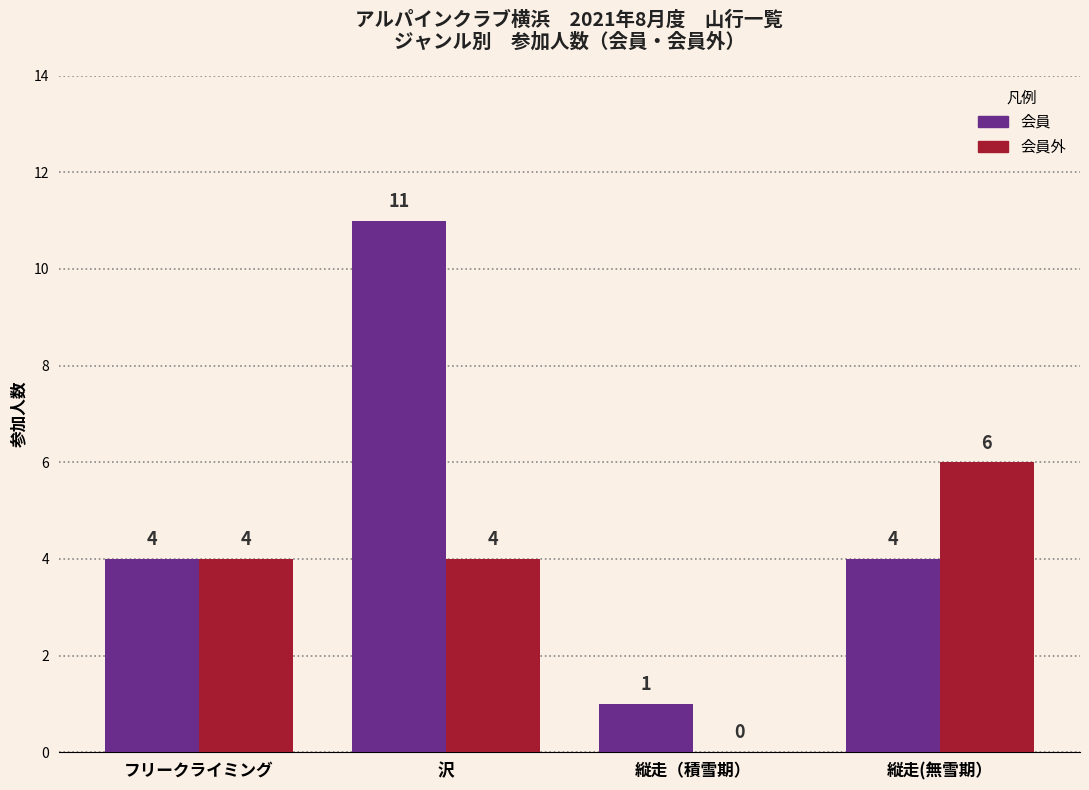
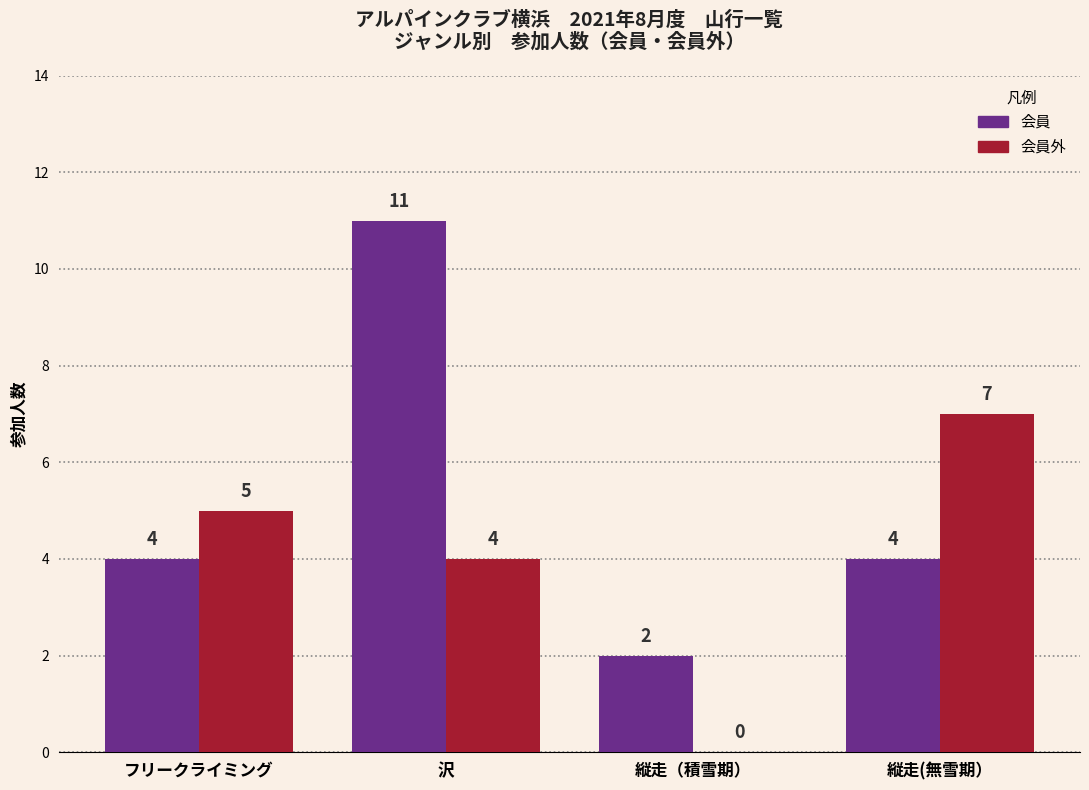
  {
    "会員": {
      "フリークライミング": 4,
      "沢": 11,
-     "縦走（積雪期）": 1,
+     "縦走（積雪期）": 2,
      "縦走(無雪期）": 4
    },
    "会員外": {
-     "フリークライミング": 4,
+     "フリークライミング": 5,
      "沢": 4,
      "縦走（積雪期）": 0,
-     "縦走(無雪期）": 6
+     "縦走(無雪期）": 7
    }
  }
